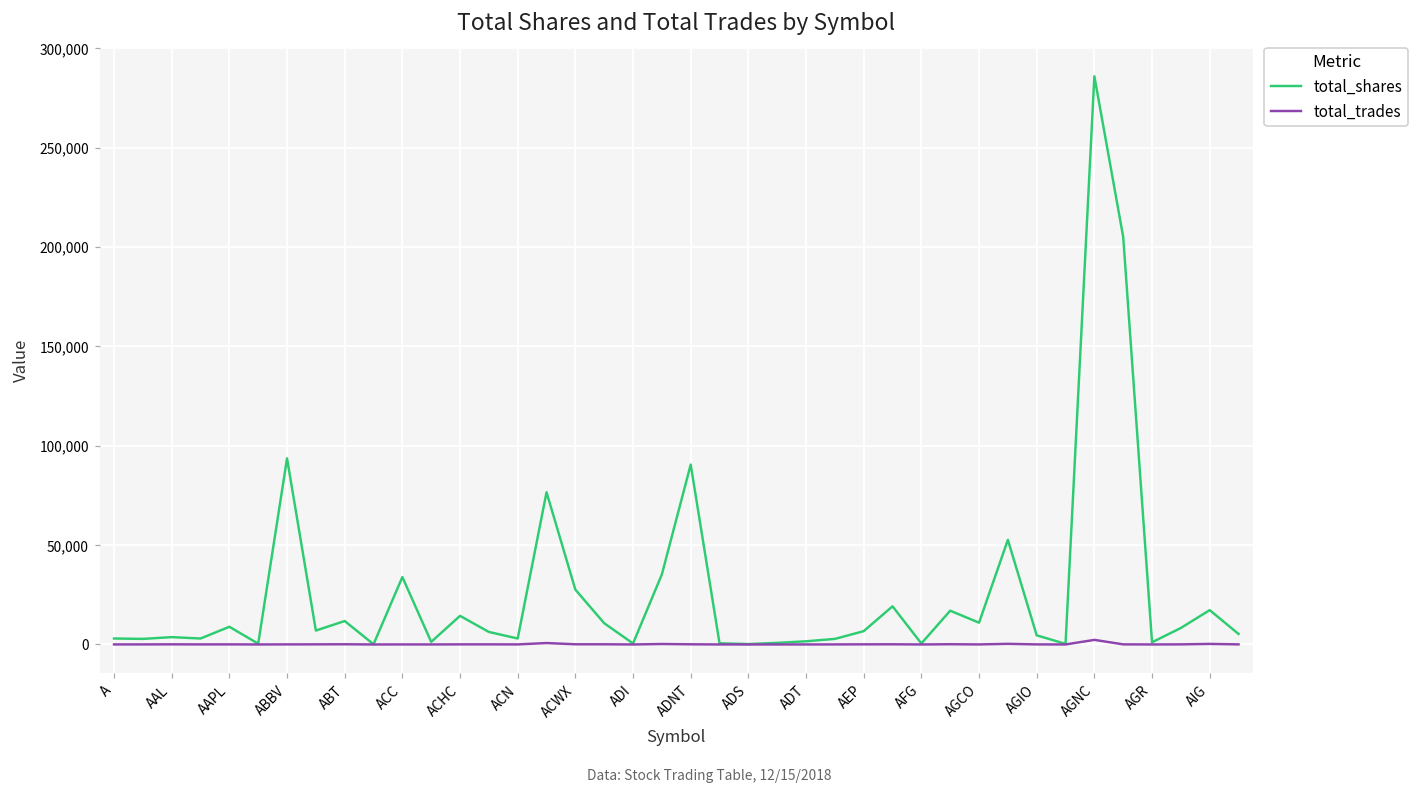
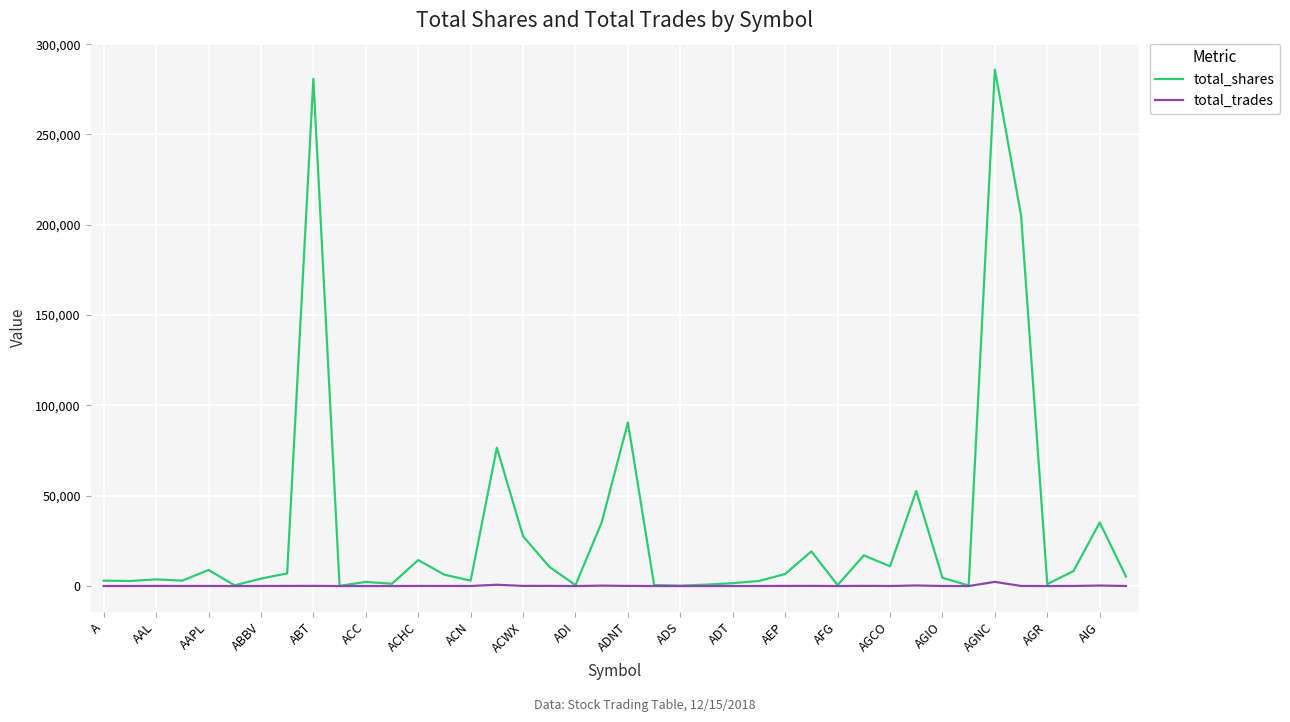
  {
    "total_shares": {
      "A": "3,000",
      "AAL": "4,000",
      "AAPL": "9,000",
-     "ABBV": "94,000",
-     "ABT": "12,000",
-     "ACC": "34,000",
+     "ABBV": "4,000",
+     "ABT": "281,000",
+     "ACC": "2,000",
      "ACHC": "14,000",
      "ACN": "3,000",
      "ACWX": "28,000",
      "ADNT": "91,000",
      "ADT": "2,000",
      "AEP": "7,000",
      "AGCO": "11,000",
      "AGIO": "5,000",
      "AGNC": "286,000",
-     "AIG": "17,000"
+     "AIG": "35,000"
    },
    "total_trades": {
      "A": "0",
      "AAL": "0",
      "AAPL": "0",
      "ABBV": "0",
      "ABT": "0",
      "ACC": "0",
      "ACHC": "0",
      "ACN": "0",
      "ACWX": "0",
      "ADNT": "0",
      "ADT": "0",
      "AEP": "0",
      "AGCO": "0",
      "AGIO": "0",
      "AGNC": "2,000",
      "AIG": "0"
    }
  }
